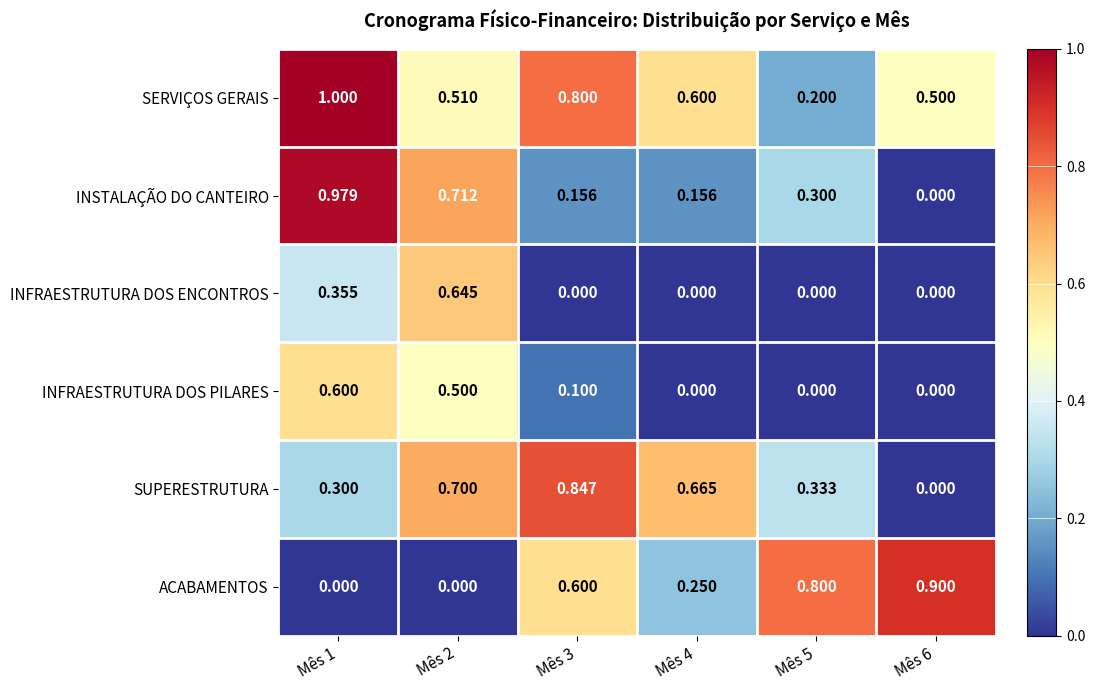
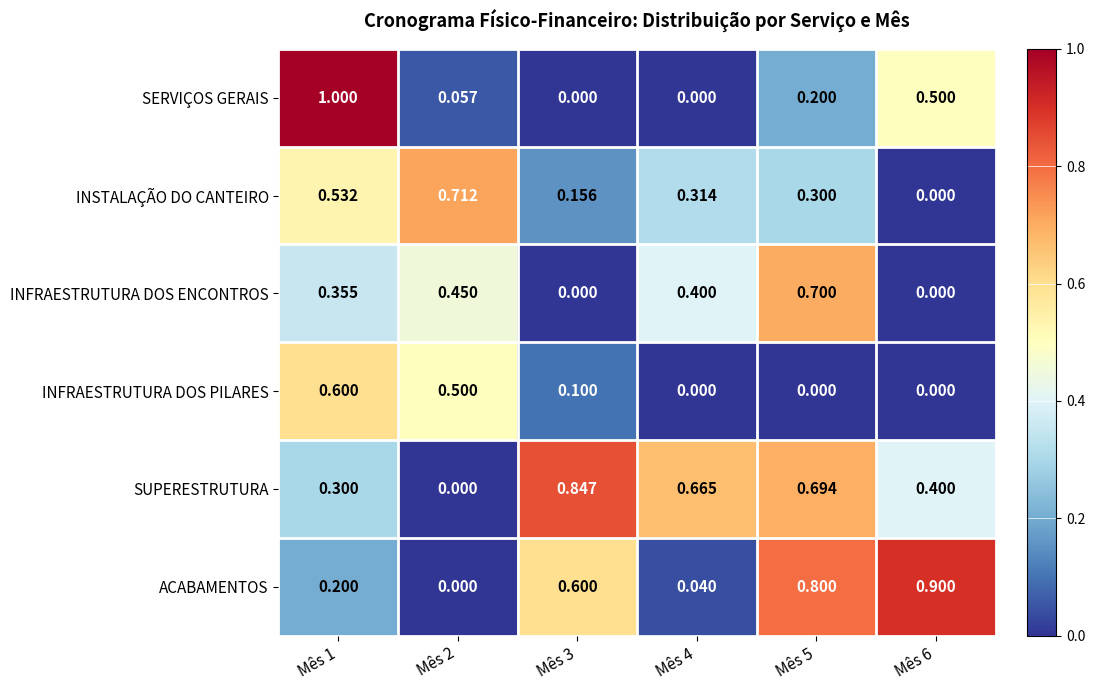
  {
    "SERVIÇOS GERAIS": {
      "Mês 1": 1.000,
-     "Mês 2": 0.510,
-     "Mês 3": 0.800,
-     "Mês 4": 0.600,
+     "Mês 2": 0.057,
+     "Mês 3": 0.000,
+     "Mês 4": 0.000,
      "Mês 5": 0.200,
      "Mês 6": 0.500
    },
    "INSTALAÇÃO DO CANTEIRO": {
-     "Mês 1": 0.979,
+     "Mês 1": 0.532,
      "Mês 2": 0.712,
      "Mês 3": 0.156,
-     "Mês 4": 0.156,
+     "Mês 4": 0.314,
      "Mês 5": 0.300,
      "Mês 6": 0.000
    },
    "INFRAESTRUTURA DOS ENCONTROS": {
      "Mês 1": 0.355,
-     "Mês 2": 0.645,
+     "Mês 2": 0.450,
      "Mês 3": 0.000,
-     "Mês 4": 0.000,
-     "Mês 5": 0.000,
+     "Mês 4": 0.400,
+     "Mês 5": 0.700,
      "Mês 6": 0.000
    },
    "INFRAESTRUTURA DOS PILARES": {
      "Mês 1": 0.600,
      "Mês 2": 0.500,
      "Mês 3": 0.100,
      "Mês 4": 0.000,
      "Mês 5": 0.000,
      "Mês 6": 0.000
    },
    "SUPERESTRUTURA": {
      "Mês 1": 0.300,
-     "Mês 2": 0.700,
+     "Mês 2": 0.000,
      "Mês 3": 0.847,
      "Mês 4": 0.665,
-     "Mês 5": 0.333,
-     "Mês 6": 0.000
+     "Mês 5": 0.694,
+     "Mês 6": 0.400
    },
    "ACABAMENTOS": {
-     "Mês 1": 0.000,
+     "Mês 1": 0.200,
      "Mês 2": 0.000,
      "Mês 3": 0.600,
-     "Mês 4": 0.250,
+     "Mês 4": 0.040,
      "Mês 5": 0.800,
      "Mês 6": 0.900
    }
  }
